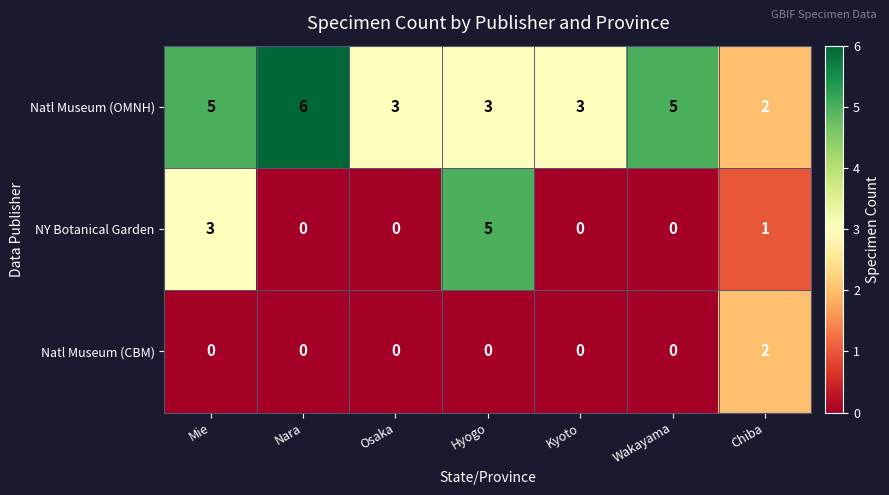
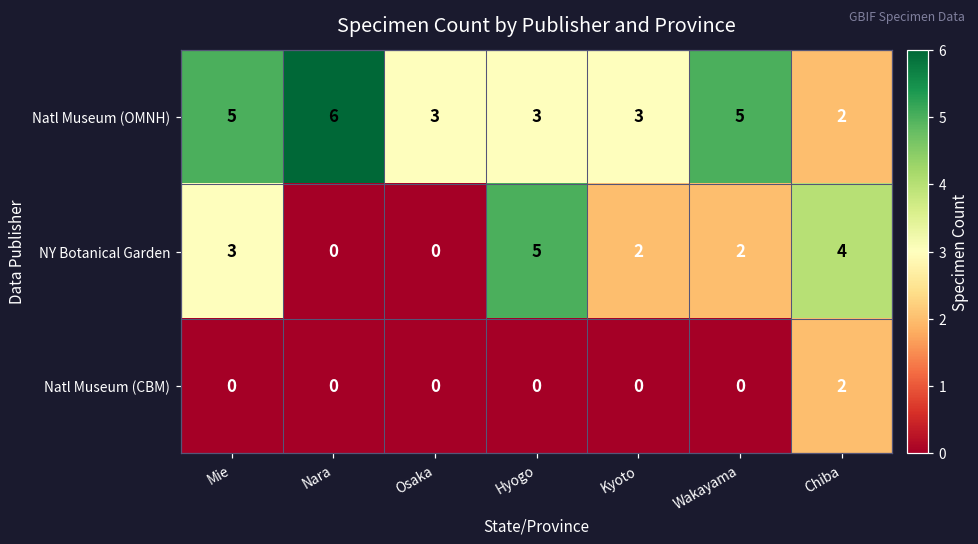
  {
    "Natl Museum (OMNH)": {
      "Mie": 5,
      "Nara": 6,
      "Osaka": 3,
      "Hyogo": 3,
      "Kyoto": 3,
      "Wakayama": 5,
      "Chiba": 2
    },
    "NY Botanical Garden": {
      "Mie": 3,
      "Nara": 0,
      "Osaka": 0,
      "Hyogo": 5,
-     "Kyoto": 0,
-     "Wakayama": 0,
-     "Chiba": 1
+     "Kyoto": 2,
+     "Wakayama": 2,
+     "Chiba": 4
    },
    "Natl Museum (CBM)": {
      "Mie": 0,
      "Nara": 0,
      "Osaka": 0,
      "Hyogo": 0,
      "Kyoto": 0,
      "Wakayama": 0,
      "Chiba": 2
    }
  }
